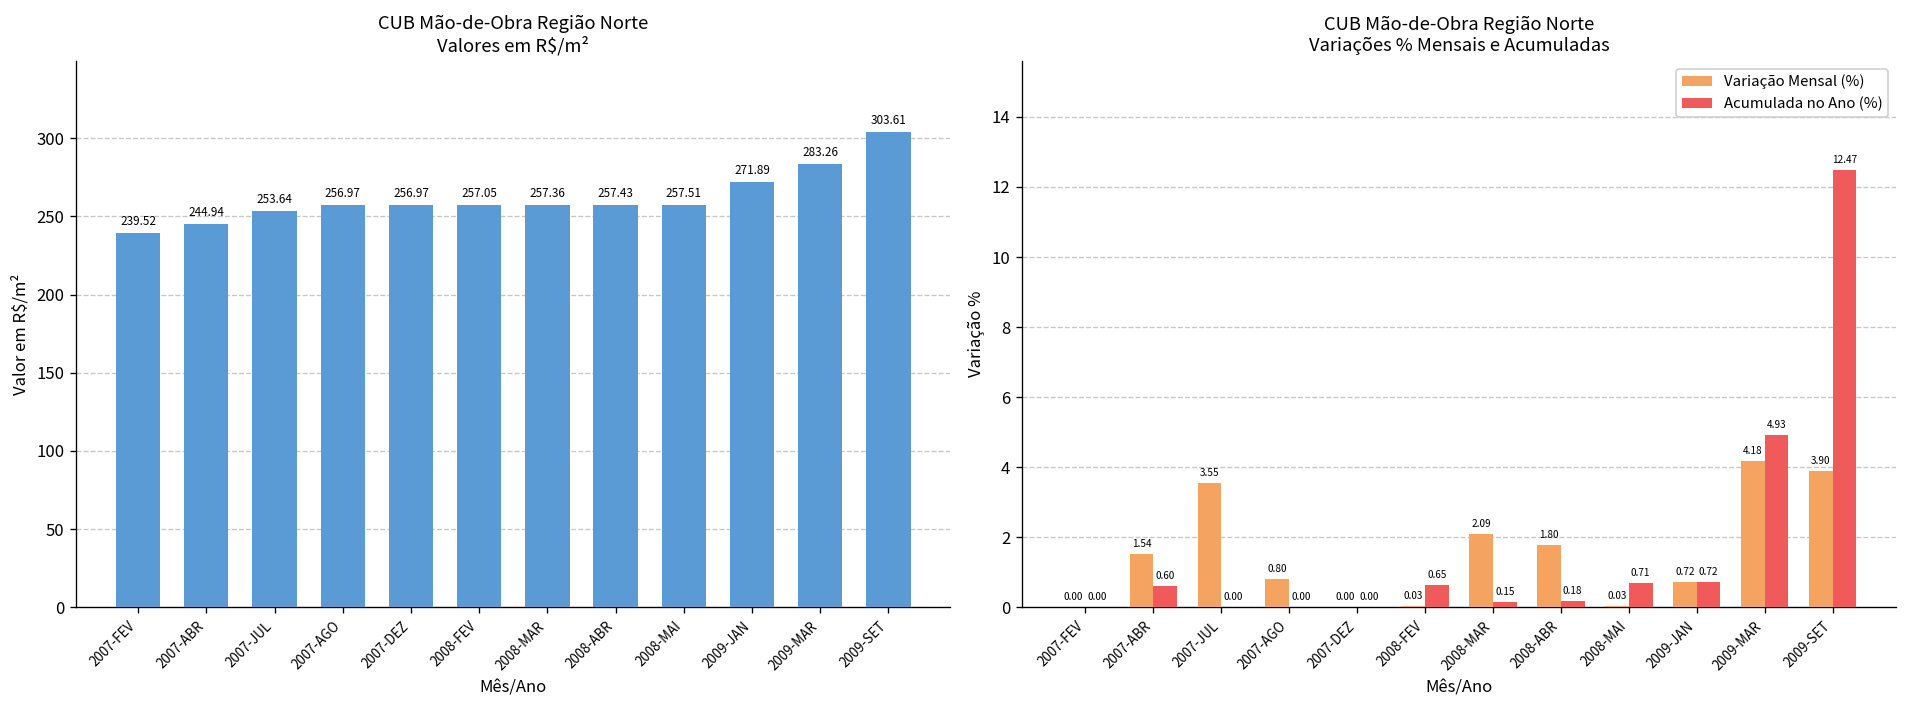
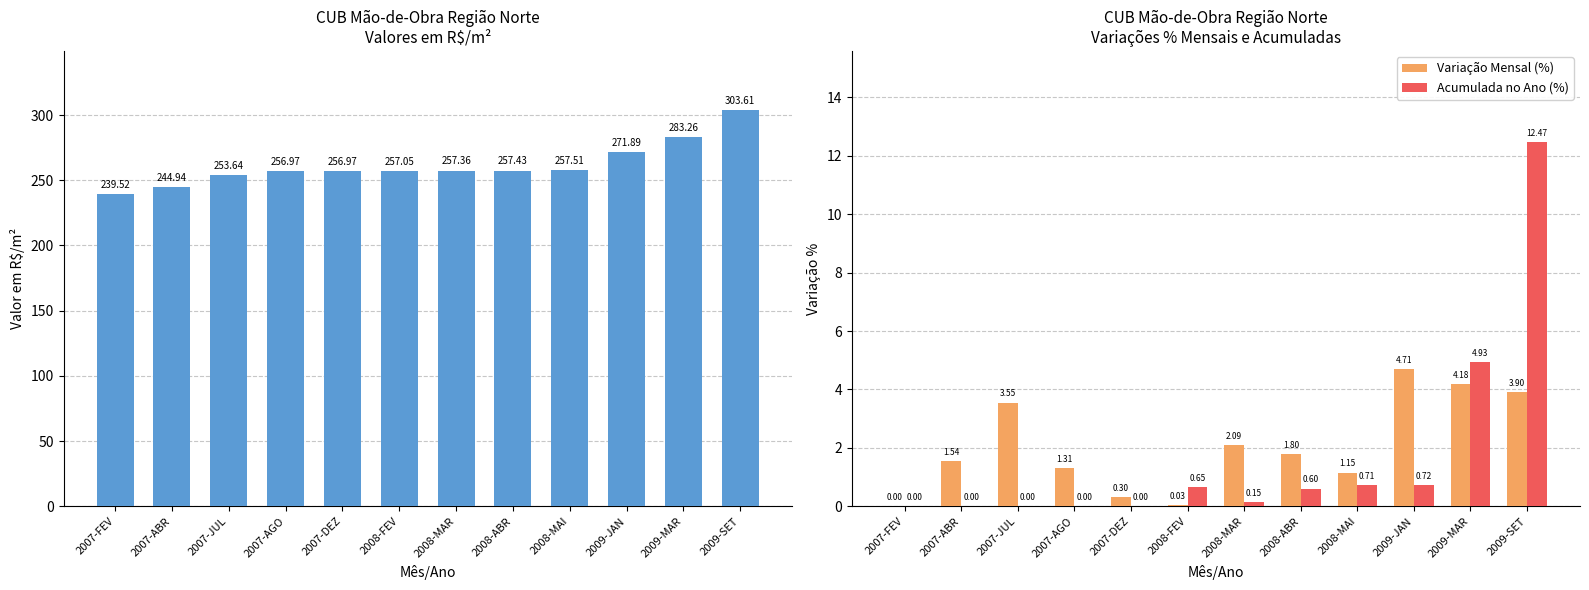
  {
    "CUB Mão-de-Obra Região Norte Valores em R$/m²": {
      "2007-FEV": 239.52,
      "2007-ABR": 244.94,
      "2007-JUL": 253.64,
      "2007-AGO": 256.97,
      "2007-DEZ": 256.97,
      "2008-FEV": 257.05,
      "2008-MAR": 257.36,
      "2008-ABR": 257.43,
      "2008-MAI": 257.51,
      "2009-JAN": 271.89,
      "2009-MAR": 283.26,
      "2009-SET": 303.61
    },
    "CUB Mão-de-Obra Região Norte Variações % Mensais e Acumuladas": {
      "Variação Mensal (%)": {
        "2007-FEV": 0.00,
        "2007-ABR": 1.54,
        "2007-JUL": 3.55,
-       "2007-AGO": 0.80,
-       "2007-DEZ": 0.00,
+       "2007-AGO": 1.31,
+       "2007-DEZ": 0.30,
        "2008-FEV": 0.03,
        "2008-MAR": 2.09,
        "2008-ABR": 1.80,
-       "2008-MAI": 0.03,
-       "2009-JAN": 0.72,
+       "2008-MAI": 1.15,
+       "2009-JAN": 4.71,
        "2009-MAR": 4.18,
        "2009-SET": 3.90
      },
      "Acumulada no Ano (%)": {
        "2007-FEV": 0.00,
-       "2007-ABR": 0.60,
+       "2007-ABR": 0.00,
        "2007-JUL": 0.00,
        "2007-AGO": 0.00,
        "2007-DEZ": 0.00,
        "2008-FEV": 0.65,
        "2008-MAR": 0.15,
-       "2008-ABR": 0.18,
+       "2008-ABR": 0.60,
        "2008-MAI": 0.71,
        "2009-JAN": 0.72,
        "2009-MAR": 4.93,
        "2009-SET": 12.47
      }
    }
  }
